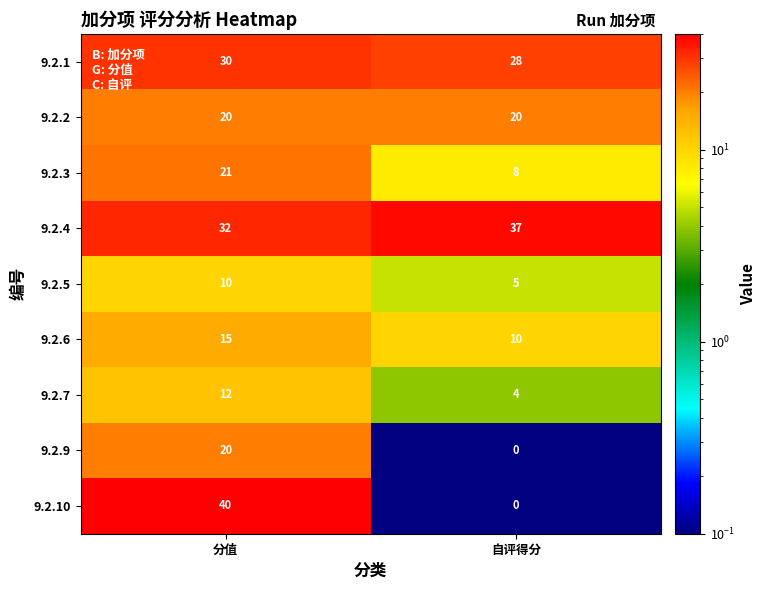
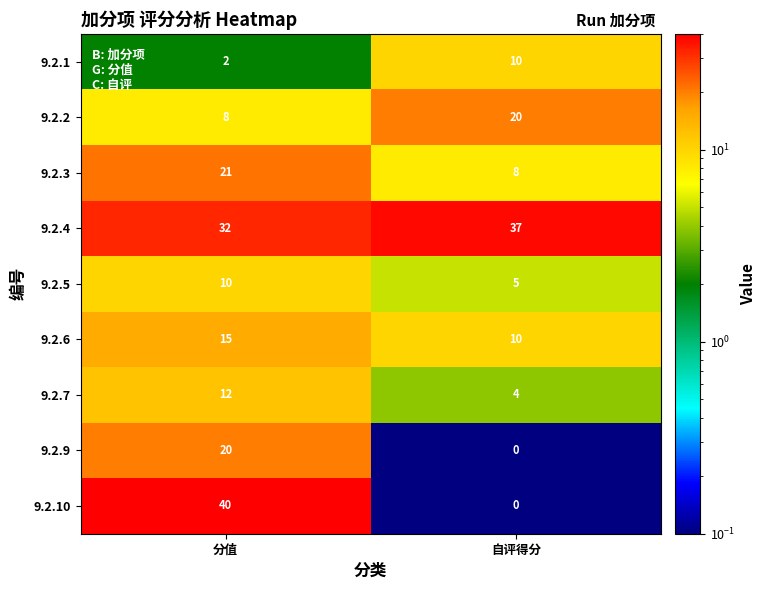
  {
    "9.2.1": {
-     "分值": 30,
-     "自评得分": 28
+     "分值": 2,
+     "自评得分": 10
    },
    "9.2.2": {
-     "分值": 20,
+     "分值": 8,
      "自评得分": 20
    },
    "9.2.3": {
      "分值": 21,
      "自评得分": 8
    },
    "9.2.4": {
      "分值": 32,
      "自评得分": 37
    },
    "9.2.5": {
      "分值": 10,
      "自评得分": 5
    },
    "9.2.6": {
      "分值": 15,
      "自评得分": 10
    },
    "9.2.7": {
      "分值": 12,
      "自评得分": 4
    },
    "9.2.9": {
      "分值": 20,
      "自评得分": 0
    },
    "9.2.10": {
      "分值": 40,
      "自评得分": 0
    }
  }
